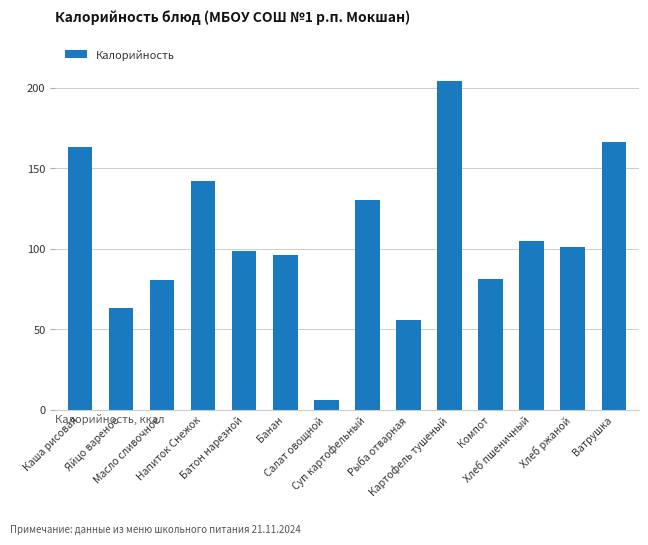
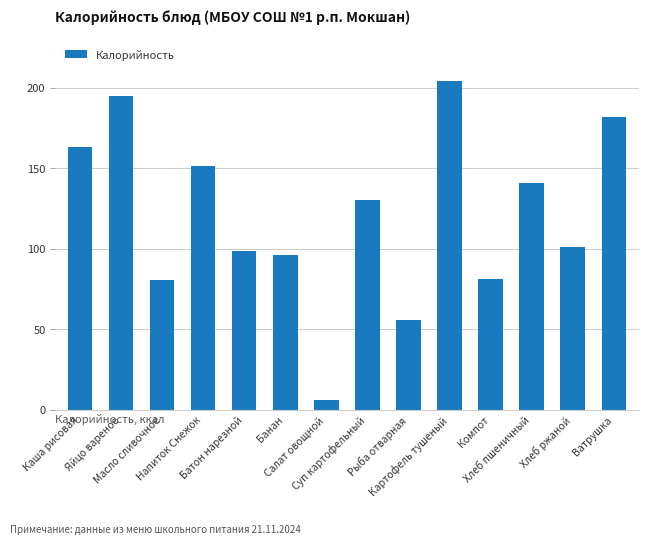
  {
    "Каша рисовая": 163,
-   "Яйцо вареное": 63,
+   "Яйцо вареное": 195,
    "Масло сливочное": 80,
-   "Напиток Снежок": 142,
+   "Напиток Снежок": 151,
    "Батон нарезной": 98,
    "Банан": 96,
    "Салат овощной": 6,
    "Суп картофельный": 130,
    "Рыба отварная": 56,
    "Картофель тушеный": 204,
    "Компот": 81,
-   "Хлеб пшеничный": 105,
+   "Хлеб пшеничный": 141,
    "Хлеб ржаной": 101,
-   "Ватрушка": 166
+   "Ватрушка": 182
  }
